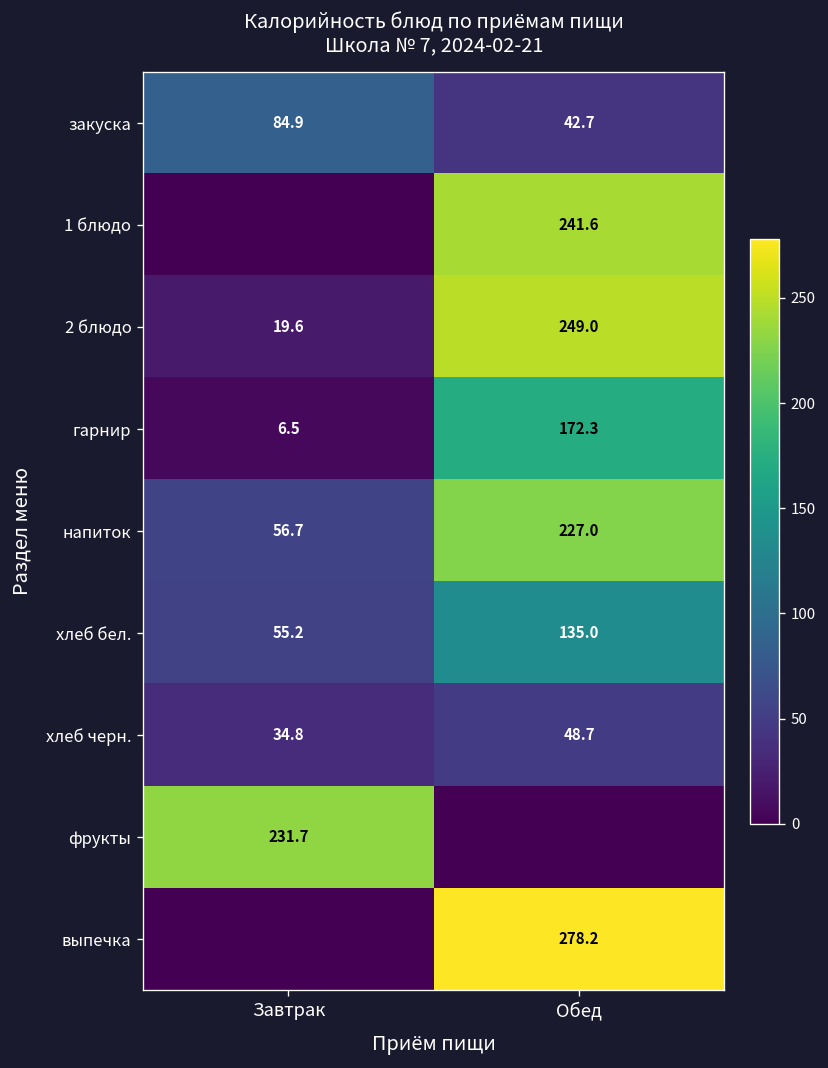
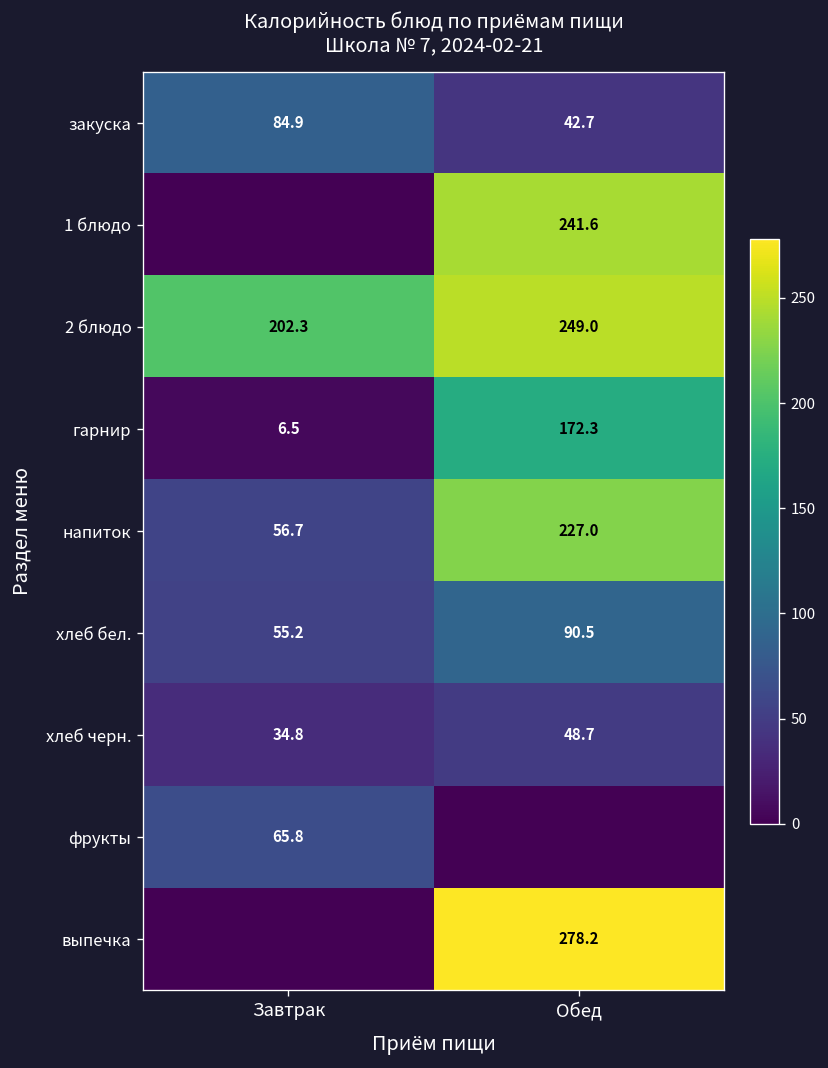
  {
    "закуска": {
      "Завтрак": 84.9,
      "Обед": 42.7
    },
    "1 блюдо": {
      "Обед": 241.6
    },
    "2 блюдо": {
-     "Завтрак": 19.6,
+     "Завтрак": 202.3,
      "Обед": 249.0
    },
    "гарнир": {
      "Завтрак": 6.5,
      "Обед": 172.3
    },
    "напиток": {
      "Завтрак": 56.7,
      "Обед": 227.0
    },
    "хлеб бел.": {
      "Завтрак": 55.2,
-     "Обед": 135.0
+     "Обед": 90.5
    },
    "хлеб черн.": {
      "Завтрак": 34.8,
      "Обед": 48.7
    },
    "фрукты": {
-     "Завтрак": 231.7
+     "Завтрак": 65.8
    },
    "выпечка": {
      "Обед": 278.2
    }
  }
